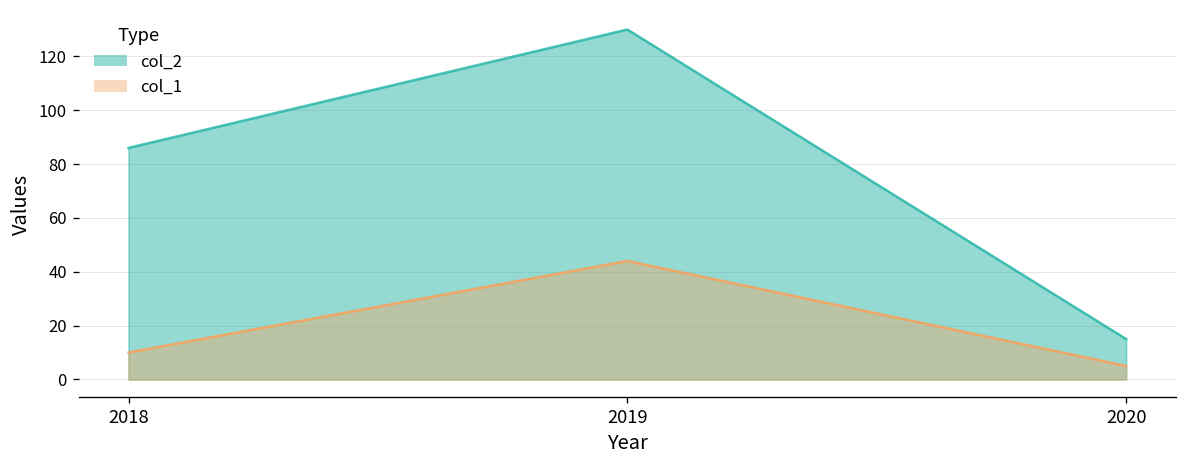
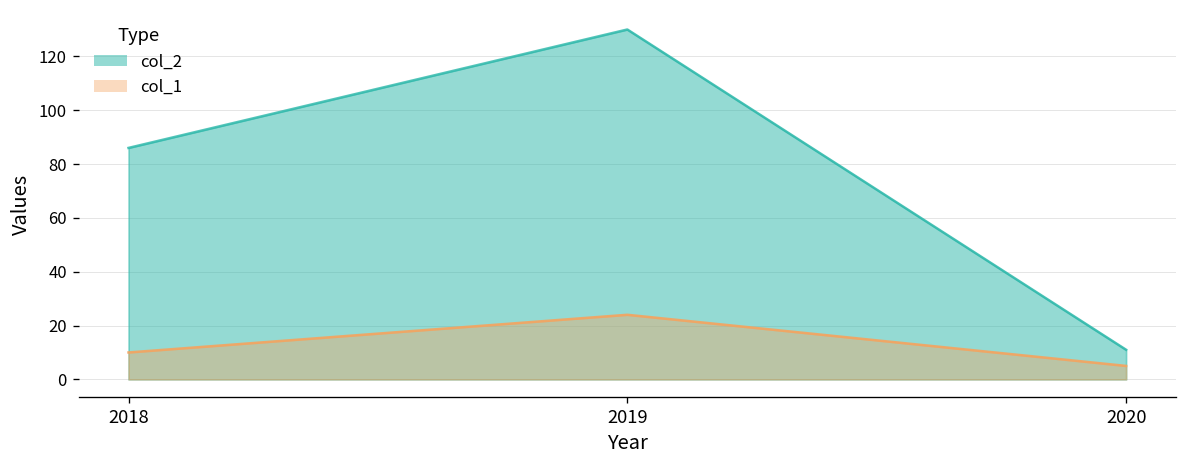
  {
    "col_2": {
      "2018": 86,
      "2019": 130,
-     "2020": 15
+     "2020": 11
    },
    "col_1": {
      "2018": 10,
-     "2019": 44,
+     "2019": 24,
      "2020": 5
    }
  }
